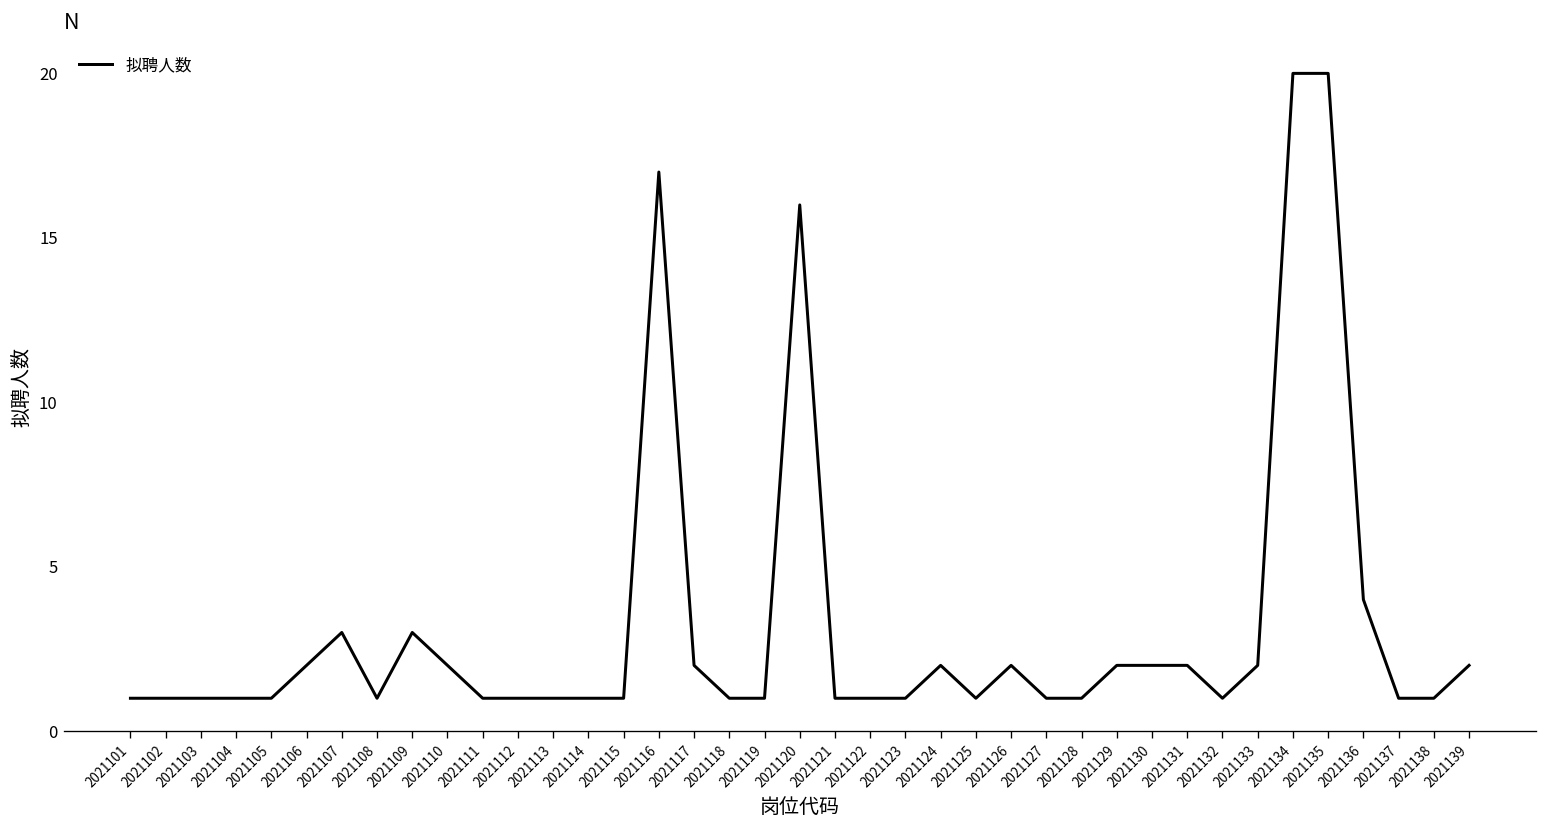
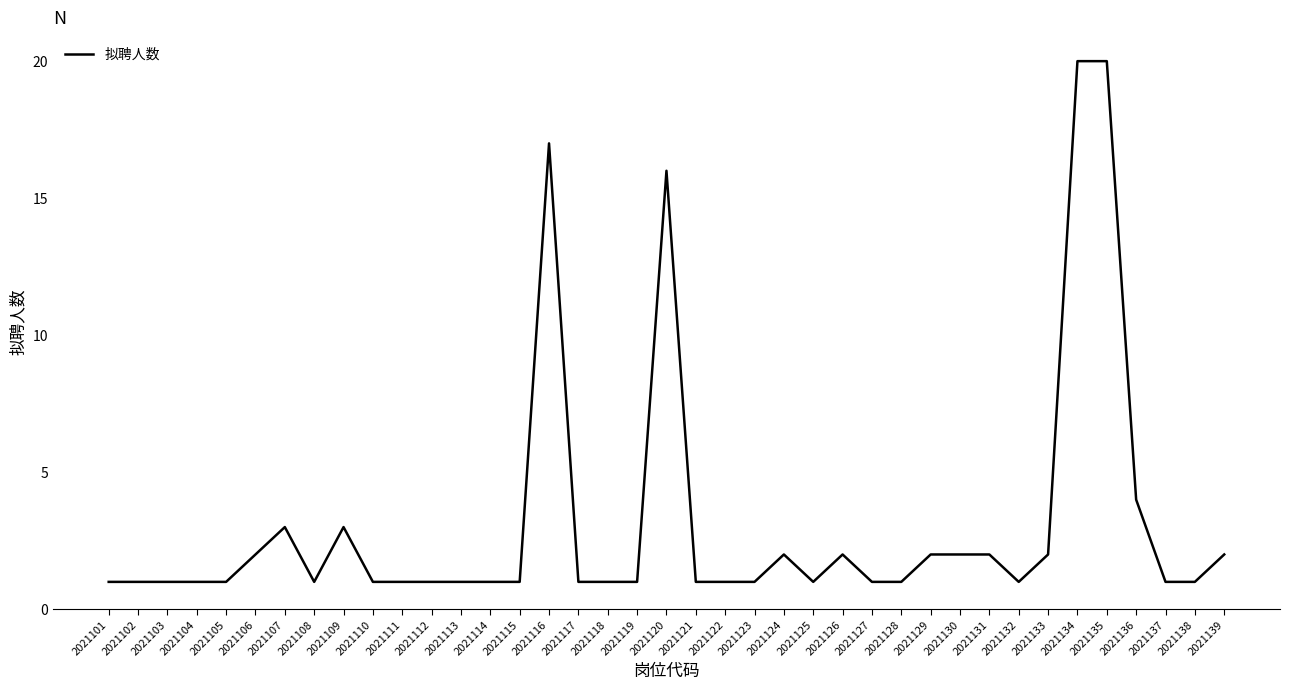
  {
    "2021101": 1,
    "2021102": 1,
    "2021103": 1,
    "2021104": 1,
    "2021105": 1,
    "2021106": 2,
    "2021107": 3,
    "2021108": 1,
    "2021109": 3,
-   "2021110": 2,
+   "2021110": 1,
    "2021111": 1,
    "2021112": 1,
    "2021113": 1,
    "2021114": 1,
    "2021115": 1,
    "2021116": 17,
-   "2021117": 2,
+   "2021117": 1,
    "2021118": 1,
    "2021119": 1,
    "2021120": 16,
    "2021121": 1,
    "2021122": 1,
    "2021123": 1,
    "2021124": 2,
    "2021125": 1,
    "2021126": 2,
    "2021127": 1,
    "2021128": 1,
    "2021129": 2,
    "2021130": 2,
    "2021131": 2,
    "2021132": 1,
    "2021133": 2,
    "2021134": 20,
    "2021135": 20,
    "2021136": 4,
    "2021137": 1,
    "2021138": 1,
    "2021139": 2
  }
